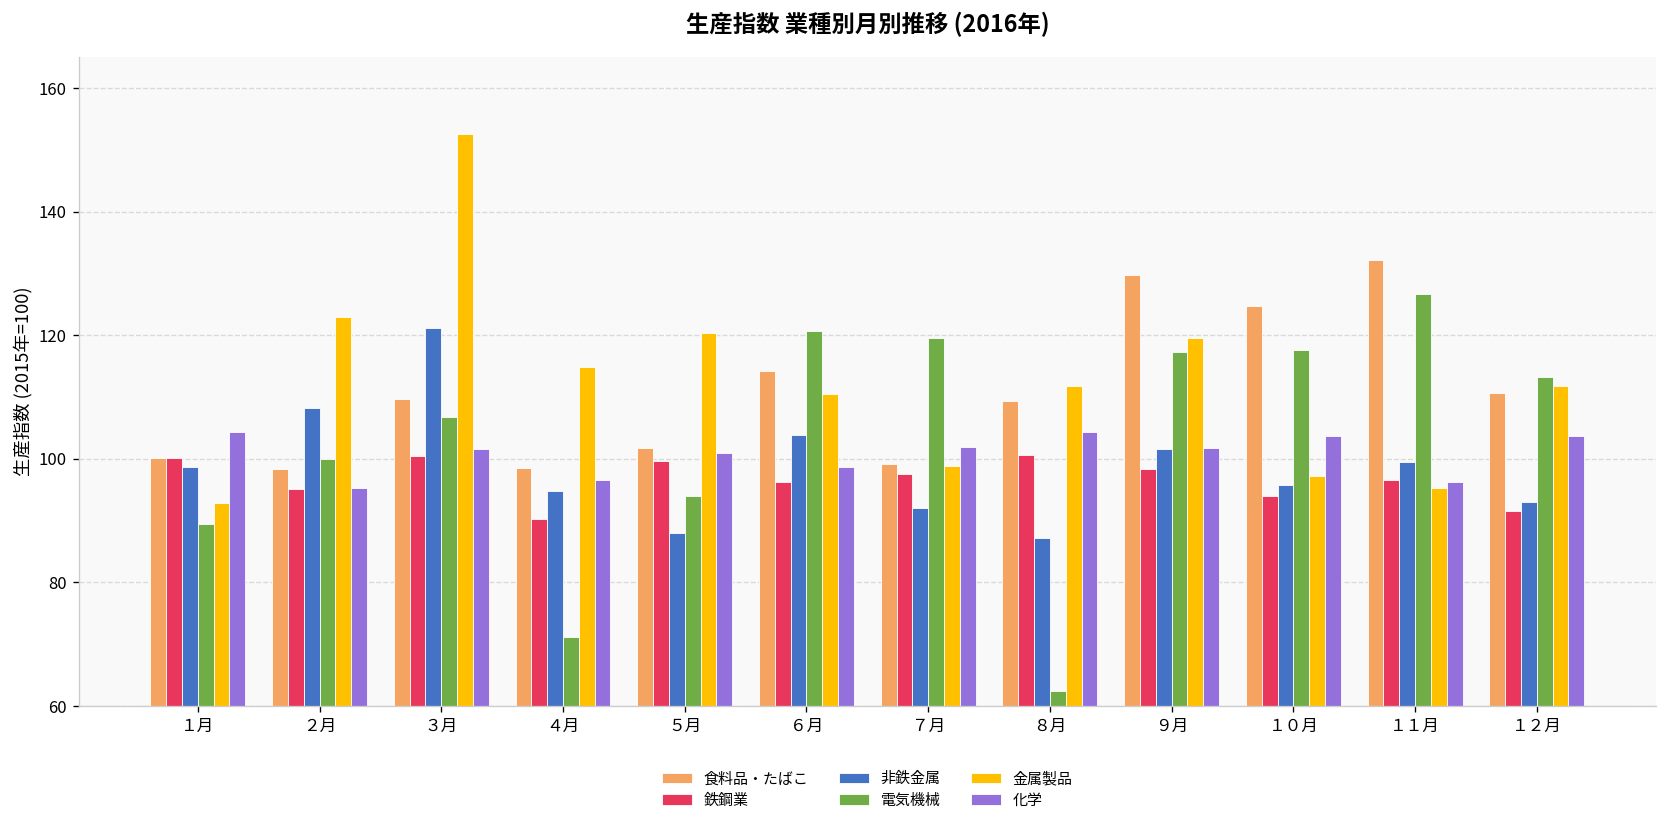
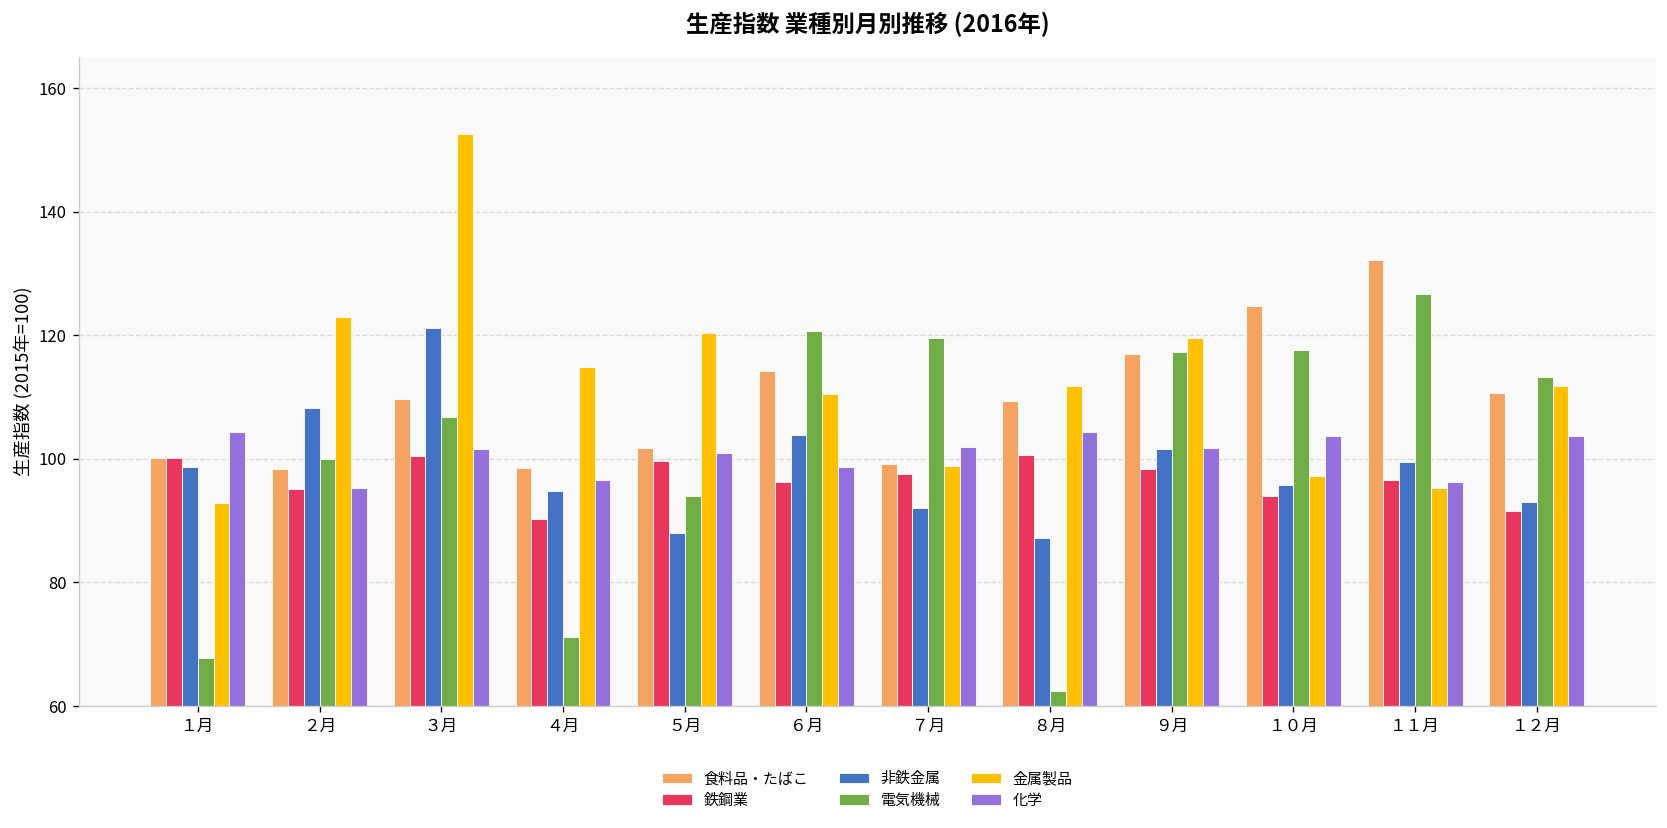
  {
    "食料品・たばこ": {
      "１月": 100,
      "２月": 98,
      "３月": 110,
      "４月": 99,
      "５月": 102,
      "６月": 114,
      "７月": 99,
      "８月": 109,
-     "９月": 130,
+     "９月": 117,
      "１０月": 125,
      "１１月": 132,
      "１２月": 111
    },
    "鉄鋼業": {
      "１月": 100,
      "２月": 95,
      "３月": 101,
      "４月": 90,
      "５月": 100,
      "６月": 96,
      "７月": 98,
      "８月": 101,
      "９月": 98,
      "１０月": 94,
      "１１月": 97,
      "１２月": 92
    },
    "非鉄金属": {
      "１月": 99,
      "２月": 108,
      "３月": 121,
      "４月": 95,
      "５月": 88,
      "６月": 104,
      "７月": 92,
      "８月": 87,
      "９月": 102,
      "１０月": 96,
      "１１月": 100,
      "１２月": 93
    },
    "電気機械": {
-     "１月": 89,
+     "１月": 68,
      "２月": 100,
      "３月": 107,
      "４月": 71,
      "５月": 94,
      "６月": 121,
      "７月": 120,
      "８月": 62,
      "９月": 117,
      "１０月": 118,
      "１１月": 127,
      "１２月": 113
    },
    "金属製品": {
      "１月": 93,
      "２月": 123,
      "３月": 153,
      "４月": 115,
      "５月": 120,
      "６月": 110,
      "７月": 99,
      "８月": 112,
      "９月": 120,
      "１０月": 97,
      "１１月": 95,
      "１２月": 112
    },
    "化学": {
      "１月": 104,
      "２月": 95,
      "３月": 102,
      "４月": 97,
      "５月": 101,
      "６月": 99,
      "７月": 102,
      "８月": 104,
      "９月": 102,
      "１０月": 104,
      "１１月": 96,
      "１２月": 104
    }
  }
